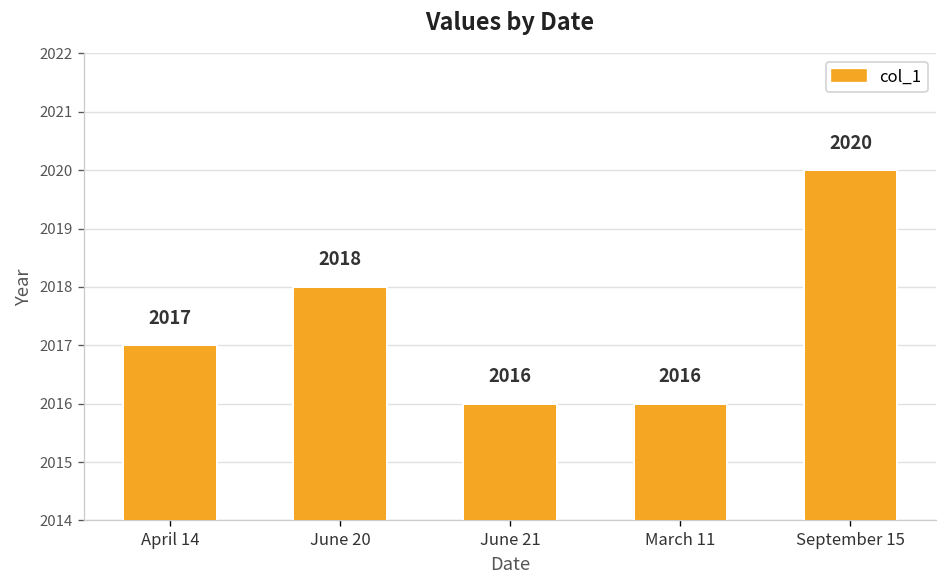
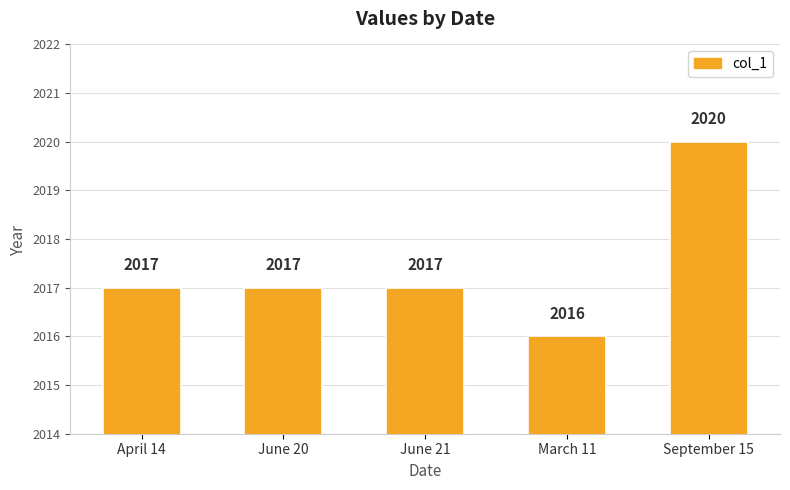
  {
    "April 14": 2017,
-   "June 20": 2018,
-   "June 21": 2016,
+   "June 20": 2017,
+   "June 21": 2017,
    "March 11": 2016,
    "September 15": 2020
  }
